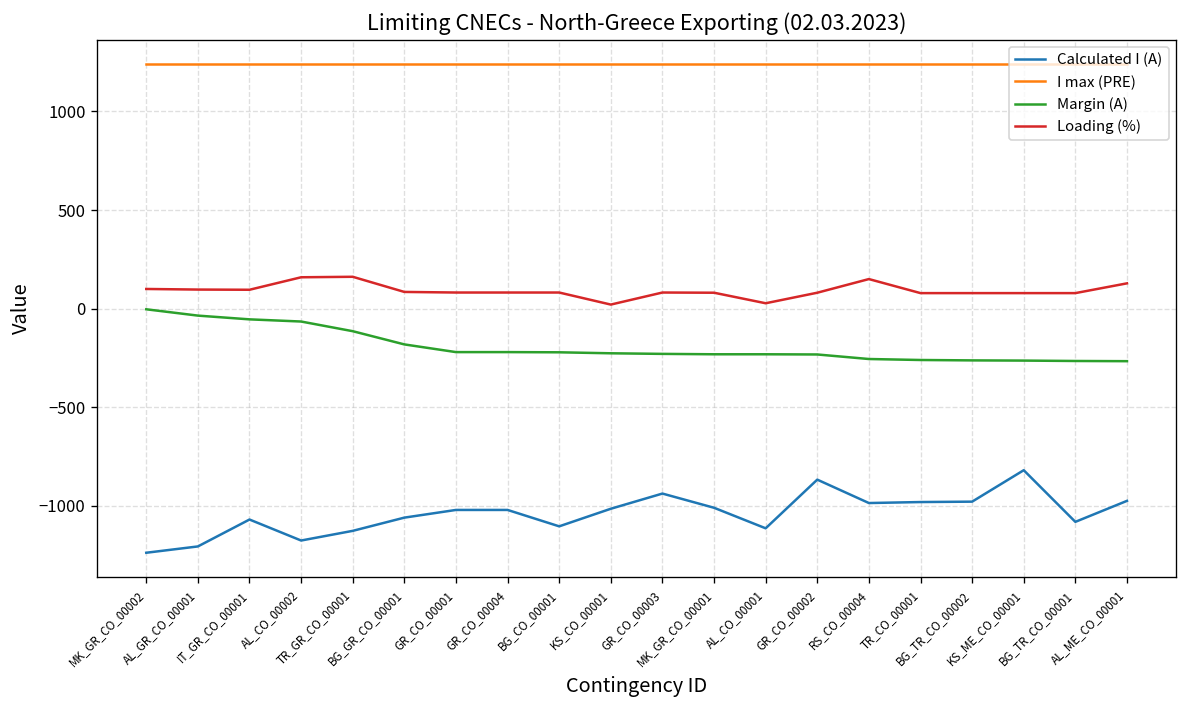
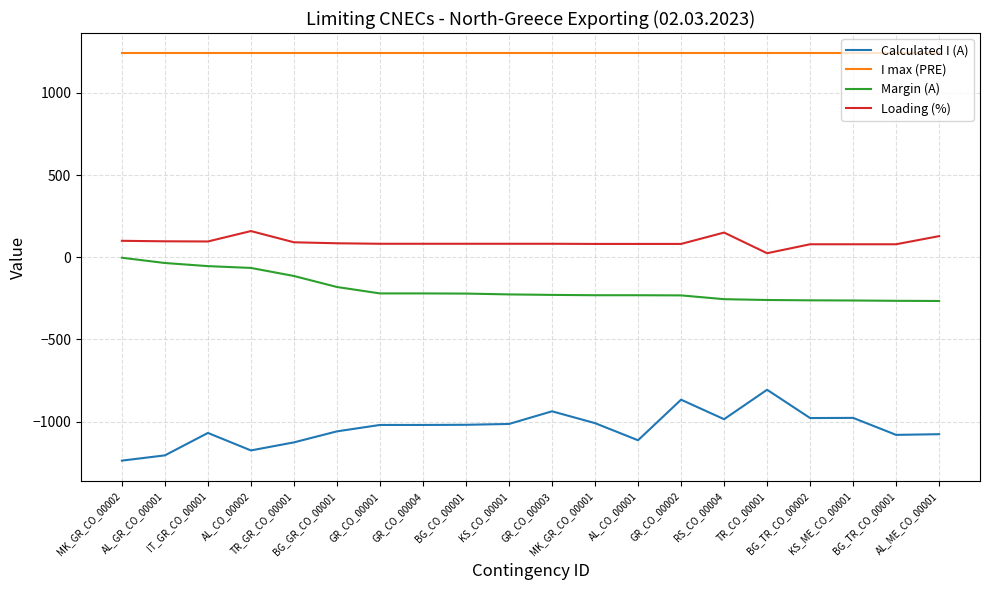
  {
    "Calculated I (A)": {
      "MK_GR_CO_00002": -1240,
      "AL_GR_CO_00001": -1210,
      "IT_GR_CO_00001": -1070,
      "AL_CO_00002": -1180,
      "TR_GR_CO_00001": -1130,
      "BG_GR_CO_00001": -1060,
      "GR_CO_00001": -1020,
      "GR_CO_00004": -1020,
-     "BG_CO_00001": -1100,
+     "BG_CO_00001": -1020,
      "KS_CO_00001": -1010,
      "GR_CO_00003": -940,
      "MK_GR_CO_00001": -1010,
      "AL_CO_00001": -1110,
      "GR_CO_00002": -870,
      "RS_CO_00004": -990,
-     "TR_CO_00001": -980,
+     "TR_CO_00001": -810,
      "BG_TR_CO_00002": -980,
-     "KS_ME_CO_00001": -820,
+     "KS_ME_CO_00001": -980,
      "BG_TR_CO_00001": -1080,
-     "AL_ME_CO_00001": -970
+     "AL_ME_CO_00001": -1080
    },
    "I max (PRE)": {
      "MK_GR_CO_00002": 1240,
      "AL_GR_CO_00001": 1240,
      "IT_GR_CO_00001": 1240,
      "AL_CO_00002": 1240,
      "TR_GR_CO_00001": 1240,
      "BG_GR_CO_00001": 1240,
      "GR_CO_00001": 1240,
      "GR_CO_00004": 1240,
      "BG_CO_00001": 1240,
      "KS_CO_00001": 1240,
      "GR_CO_00003": 1240,
      "MK_GR_CO_00001": 1240,
      "AL_CO_00001": 1240,
      "GR_CO_00002": 1240,
      "RS_CO_00004": 1240,
      "TR_CO_00001": 1240,
      "BG_TR_CO_00002": 1240
    },
    "Margin (A)": {
      "MK_GR_CO_00002": 0,
      "AL_GR_CO_00001": -40,
      "IT_GR_CO_00001": -50,
      "AL_CO_00002": -70,
      "TR_GR_CO_00001": -110,
      "BG_GR_CO_00001": -180,
      "GR_CO_00001": -220,
      "GR_CO_00004": -220,
      "BG_CO_00001": -220,
      "KS_CO_00001": -230,
      "GR_CO_00003": -230,
      "MK_GR_CO_00001": -230,
      "AL_CO_00001": -230,
      "GR_CO_00002": -230,
      "RS_CO_00004": -260,
      "TR_CO_00001": -260,
      "BG_TR_CO_00002": -260,
      "KS_ME_CO_00001": -260,
      "BG_TR_CO_00001": -270,
      "AL_ME_CO_00001": -270
    },
    "Loading (%)": {
      "MK_GR_CO_00002": 100,
      "AL_GR_CO_00001": 100,
      "IT_GR_CO_00001": 100,
      "AL_CO_00002": 160,
-     "TR_GR_CO_00001": 160,
+     "TR_GR_CO_00001": 90,
      "BG_GR_CO_00001": 90,
      "GR_CO_00001": 80,
      "GR_CO_00004": 80,
      "BG_CO_00001": 80,
-     "KS_CO_00001": 20,
+     "KS_CO_00001": 80,
      "GR_CO_00003": 80,
      "MK_GR_CO_00001": 80,
-     "AL_CO_00001": 30,
+     "AL_CO_00001": 80,
      "GR_CO_00002": 80,
      "RS_CO_00004": 150,
-     "TR_CO_00001": 80,
+     "TR_CO_00001": 20,
      "BG_TR_CO_00002": 80,
      "KS_ME_CO_00001": 80,
      "BG_TR_CO_00001": 80,
      "AL_ME_CO_00001": 130
    }
  }
